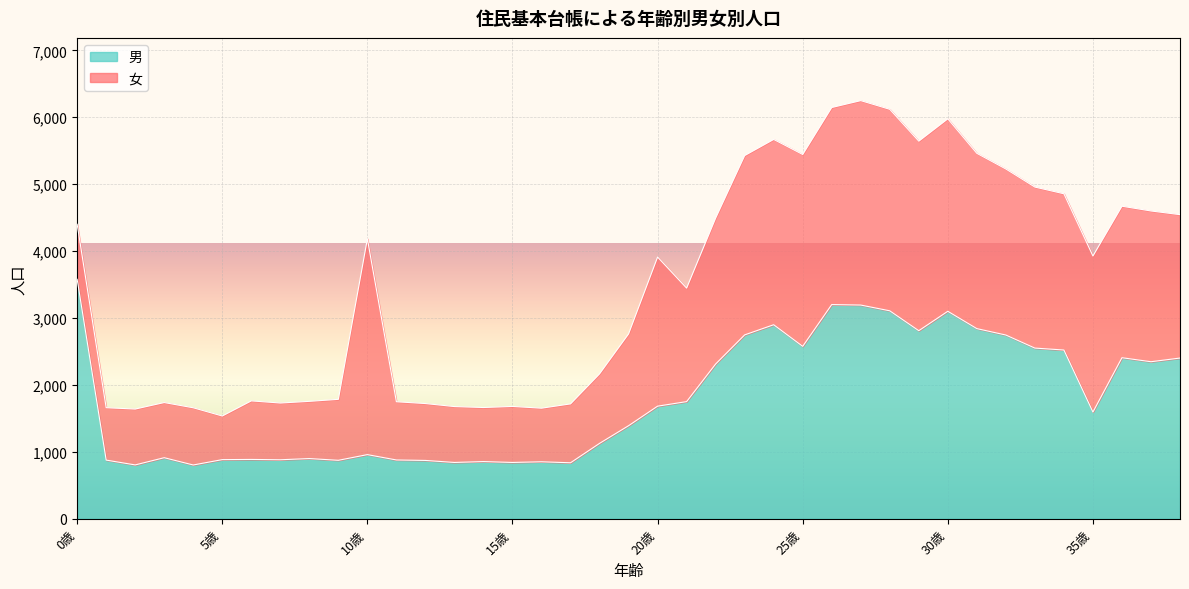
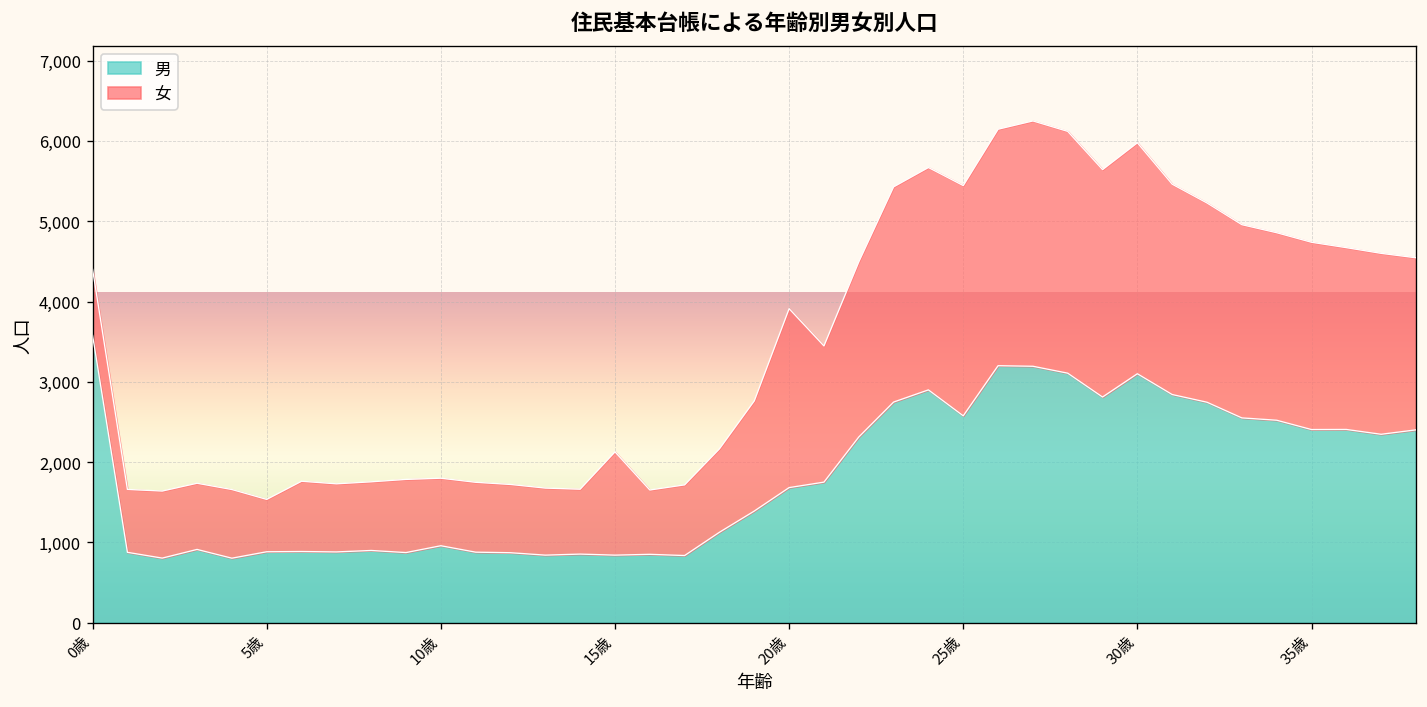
  {
    "男": {
      "0歳": "3,600",
      "5歳": "900",
      "10歳": "1,000",
      "15歳": "800",
      "20歳": "1,700",
      "25歳": "2,600",
      "30歳": "3,100",
-     "35歳": "1,600"
+     "35歳": "2,400"
    },
    "女": {
      "0歳": "800",
      "5歳": "700",
-     "10歳": "3,200",
-     "15歳": "800",
+     "10歳": "800",
+     "15歳": "1,300",
      "20歳": "2,200",
      "25歳": "2,900",
      "30歳": "2,900",
      "35歳": "2,300"
    }
  }
